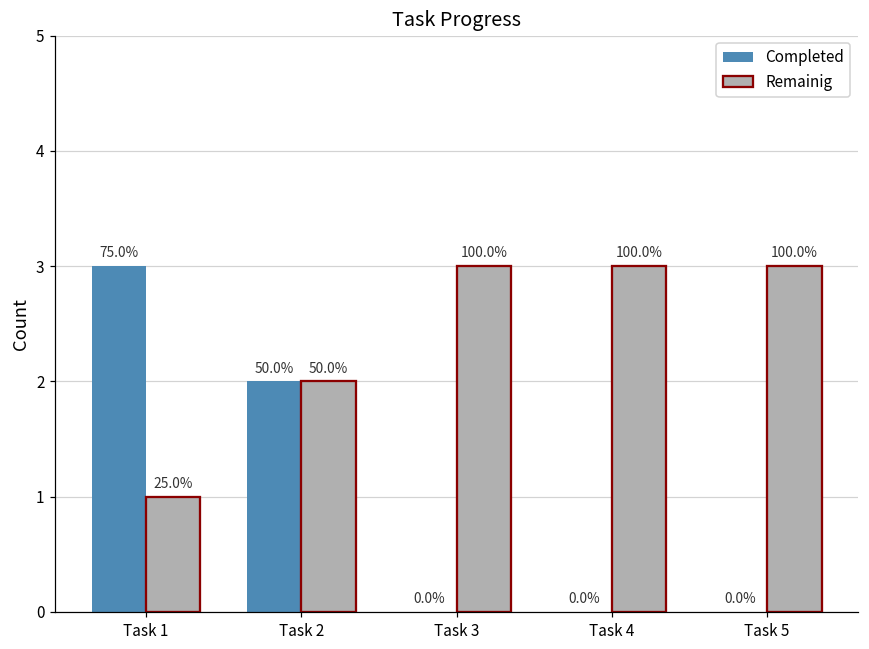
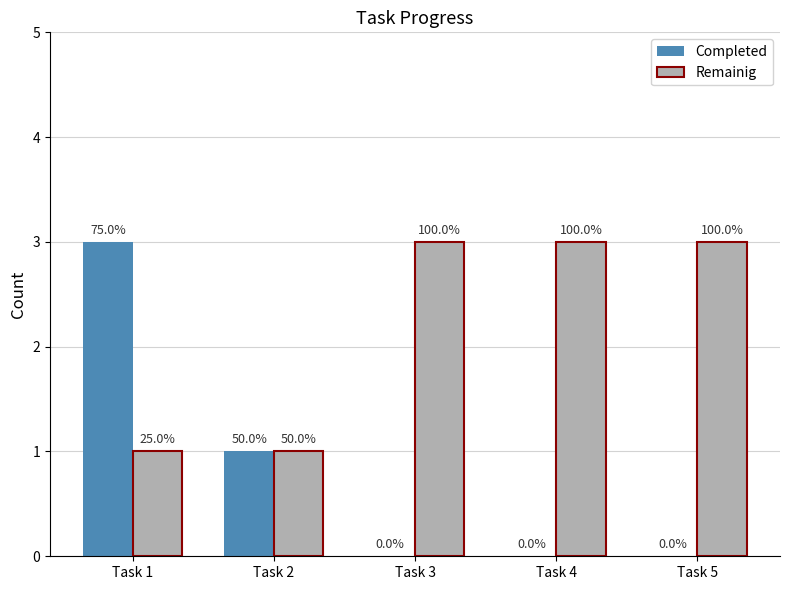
  {
    "Completed": {
-     "Task 2": 2
+     "Task 2": 1
    },
    "Remainig": {
-     "Task 2": 2
+     "Task 2": 1
    }
  }
